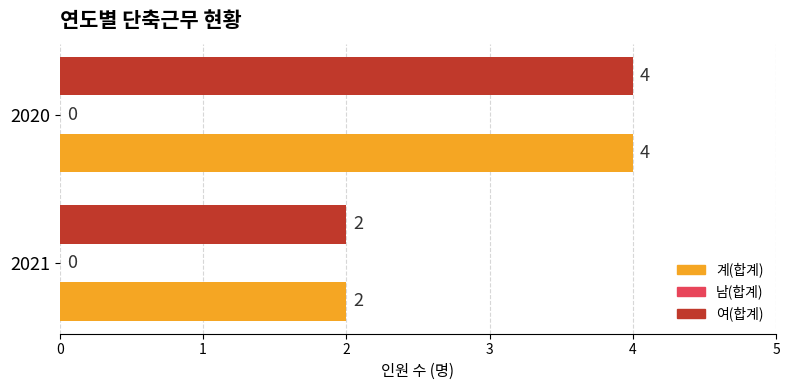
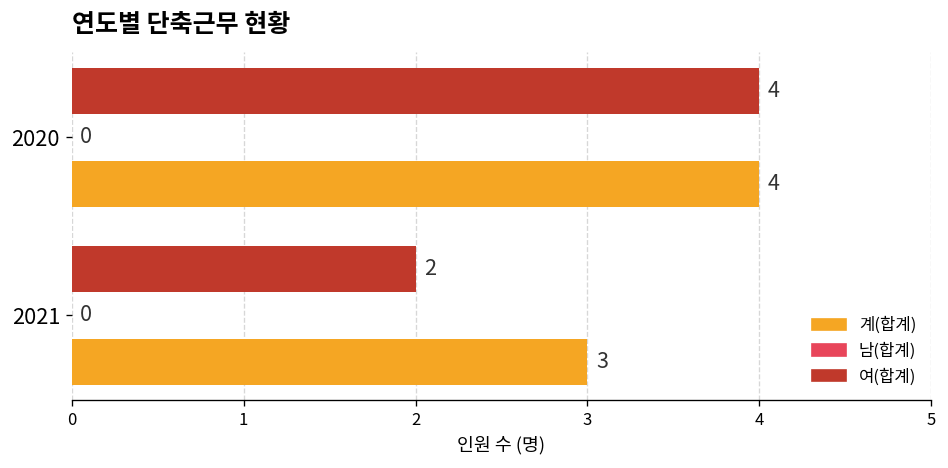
  {
    "계(합계)": {
      "2020": 4,
-     "2021": 2
+     "2021": 3
    },
    "남(합계)": {
      "2020": 0,
      "2021": 0
    },
    "여(합계)": {
      "2020": 4,
      "2021": 2
    }
  }
